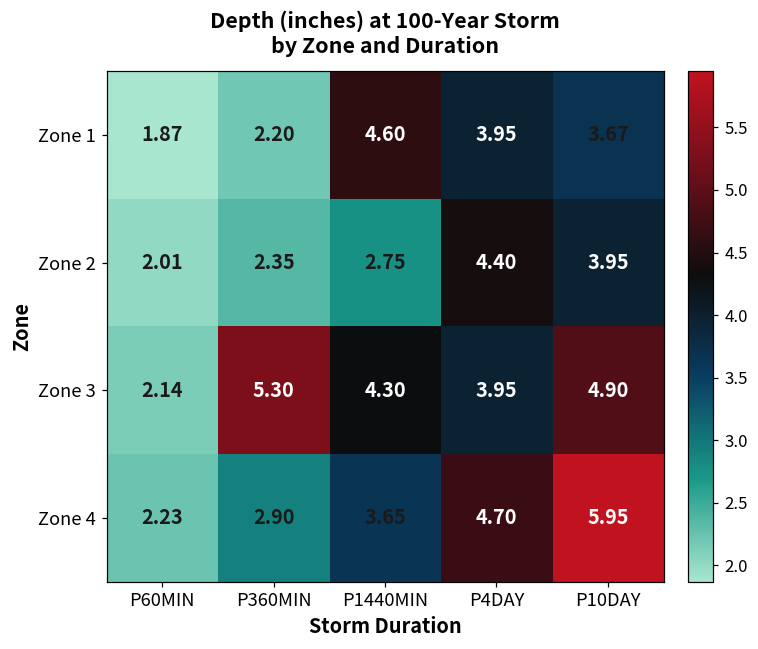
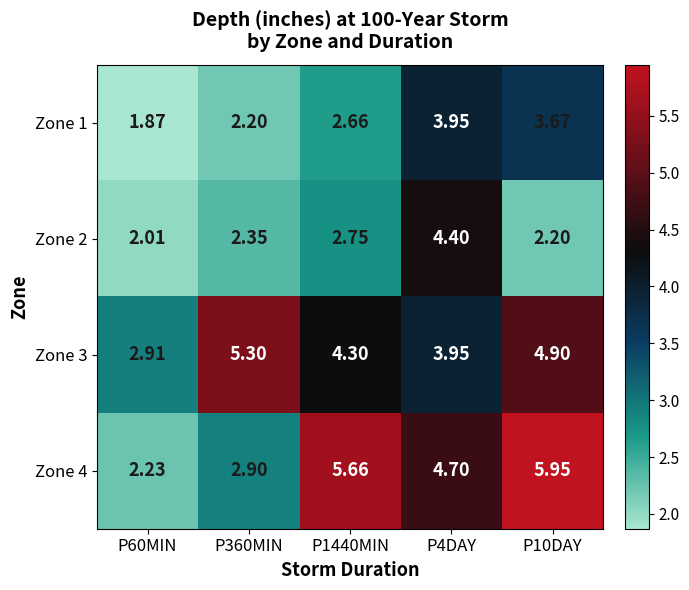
  {
    "Zone 1": {
      "P60MIN": 1.87,
      "P360MIN": 2.20,
-     "P1440MIN": 4.60,
+     "P1440MIN": 2.66,
      "P4DAY": 3.95,
      "P10DAY": 3.67
    },
    "Zone 2": {
      "P60MIN": 2.01,
      "P360MIN": 2.35,
      "P1440MIN": 2.75,
      "P4DAY": 4.40,
-     "P10DAY": 3.95
+     "P10DAY": 2.20
    },
    "Zone 3": {
-     "P60MIN": 2.14,
+     "P60MIN": 2.91,
      "P360MIN": 5.30,
      "P1440MIN": 4.30,
      "P4DAY": 3.95,
      "P10DAY": 4.90
    },
    "Zone 4": {
      "P60MIN": 2.23,
      "P360MIN": 2.90,
-     "P1440MIN": 3.65,
+     "P1440MIN": 5.66,
      "P4DAY": 4.70,
      "P10DAY": 5.95
    }
  }
